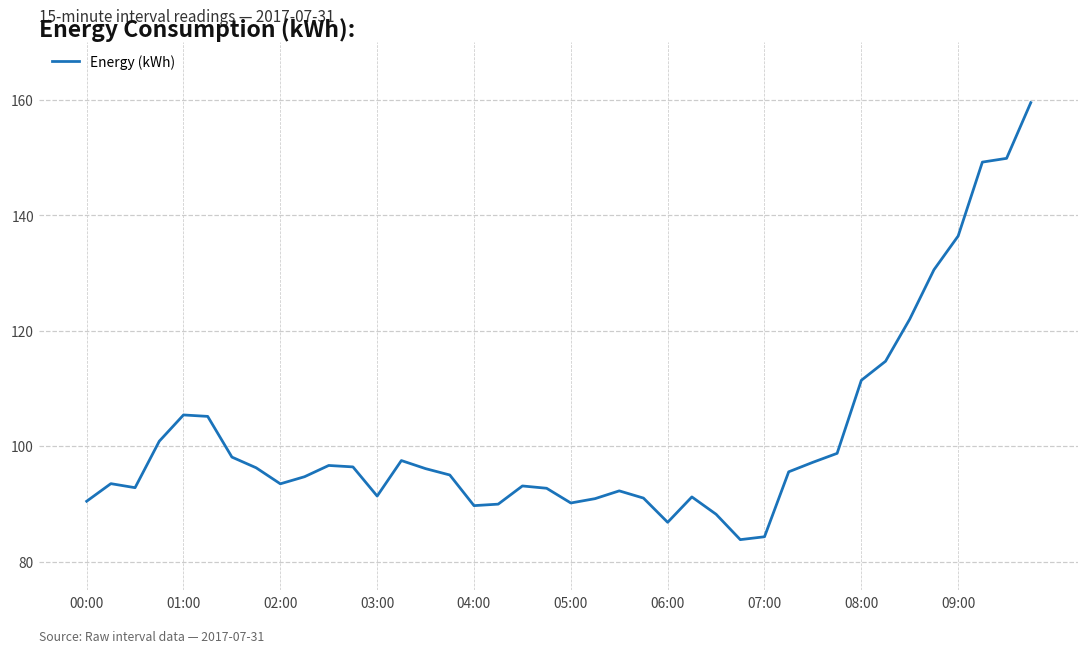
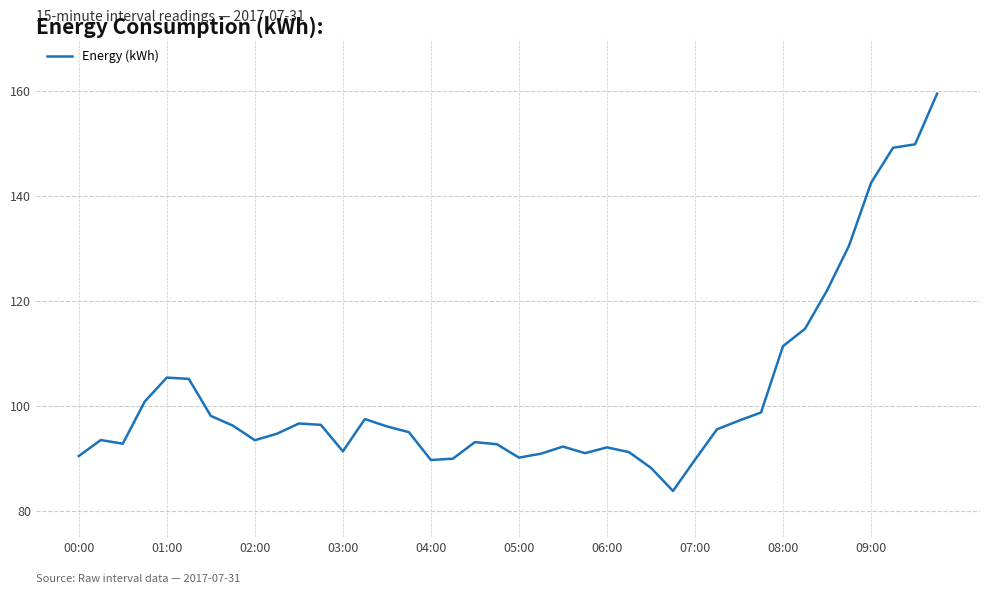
  {
    "00:00": 90,
    "01:00": 105,
    "02:00": 93,
    "03:00": 91,
    "04:00": 90,
    "05:00": 90,
-   "06:00": 87,
-   "07:00": 84,
+   "06:00": 92,
+   "07:00": 90,
    "08:00": 111,
-   "09:00": 136
+   "09:00": 143
  }
